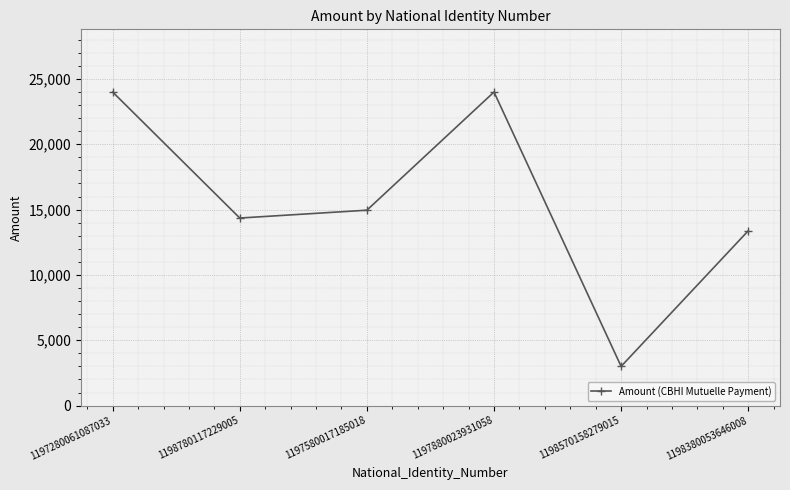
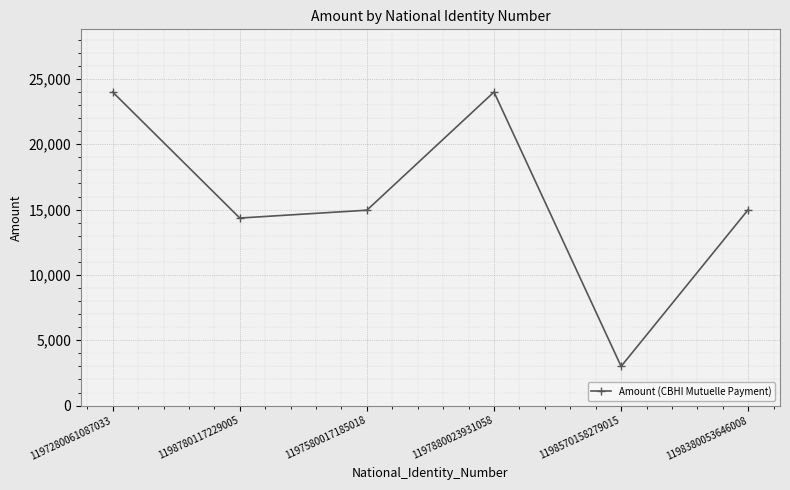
  {
    "1197280061087033": "24,000",
    "1198780117229005": "14,400",
    "1197580017185018": "15,000",
    "1197880023931058": "24,000",
    "1198570158279015": "3,000",
-   "1198380053646008": "13,400"
+   "1198380053646008": "15,000"
  }
